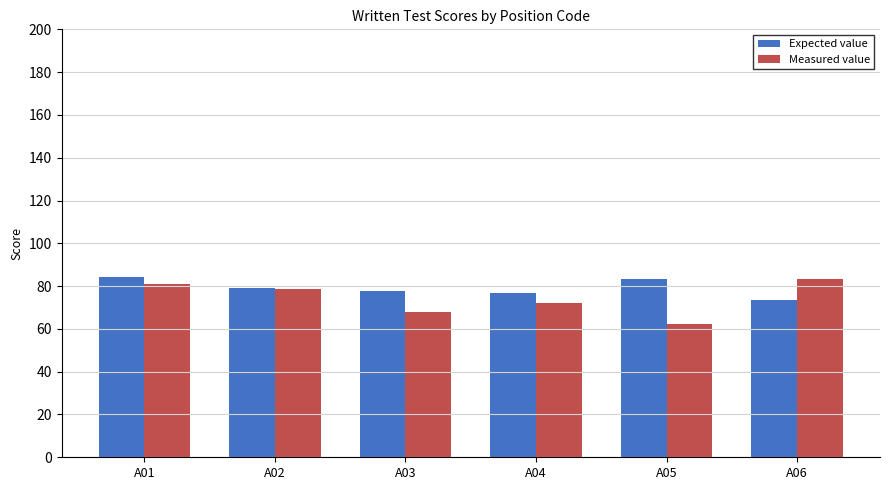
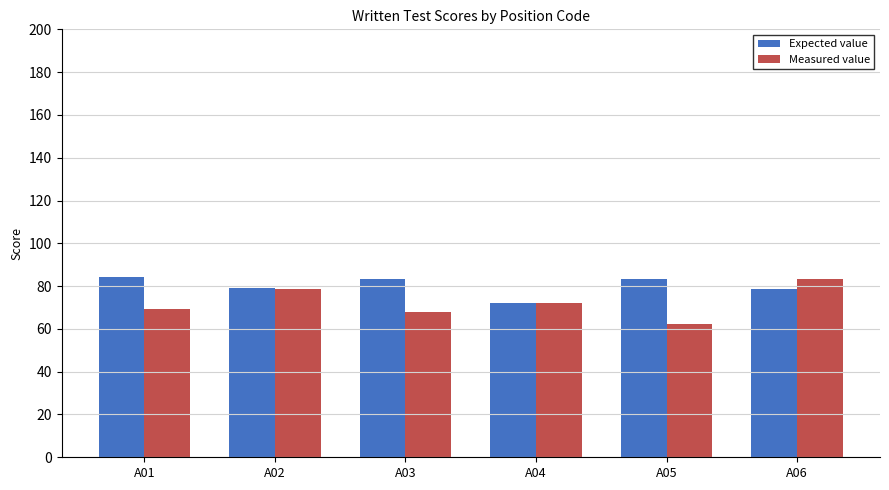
  {
    "Expected value": {
      "A01": 84,
      "A02": 79,
-     "A03": 78,
-     "A04": 77,
+     "A03": 83,
+     "A04": 72,
      "A05": 83,
-     "A06": 73
+     "A06": 79
    },
    "Measured value": {
-     "A01": 81,
+     "A01": 69,
      "A02": 79,
      "A03": 68,
      "A04": 72,
      "A05": 63,
      "A06": 83
    }
  }
